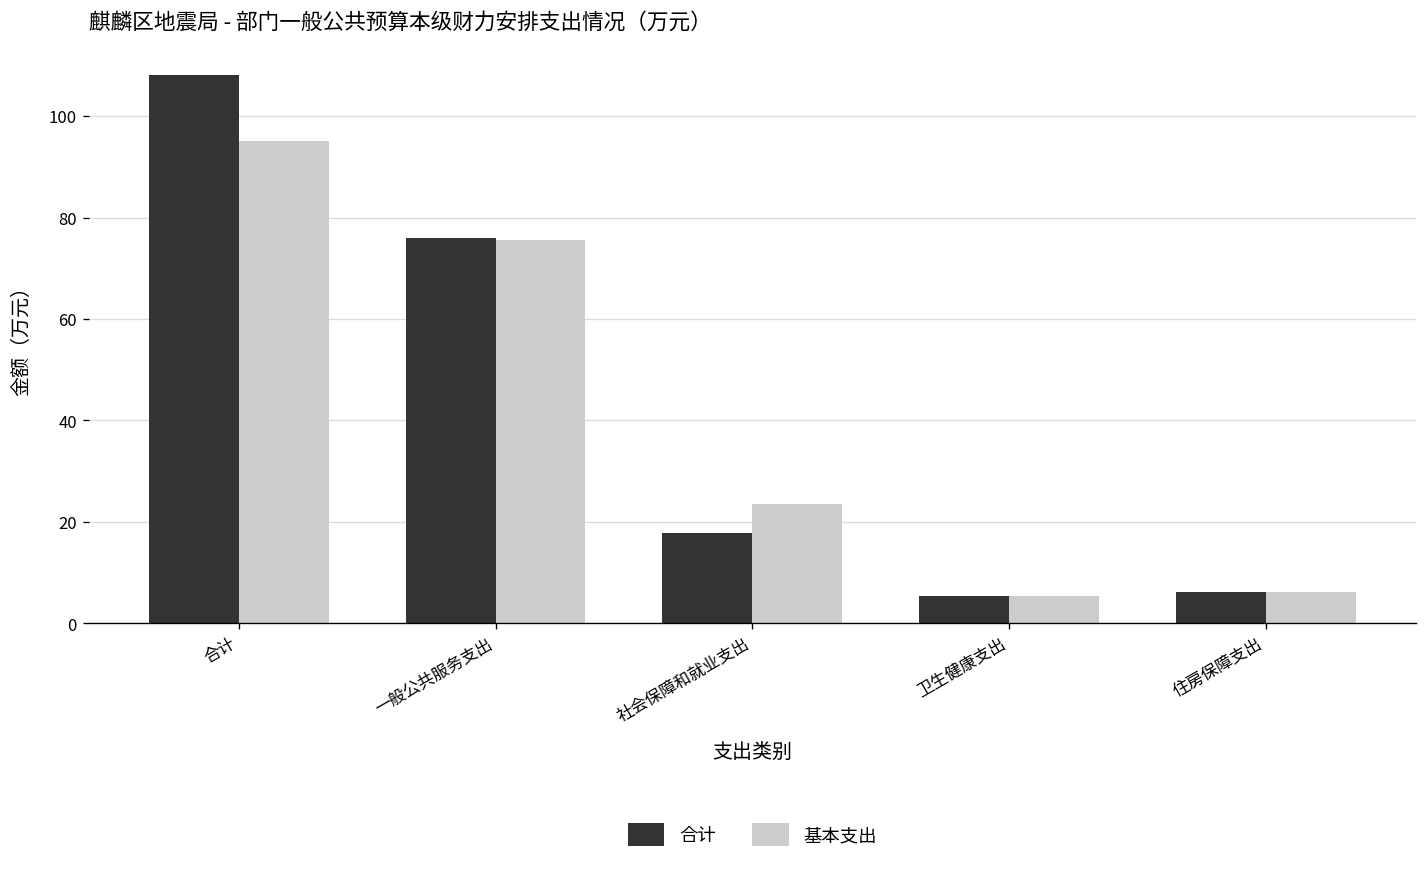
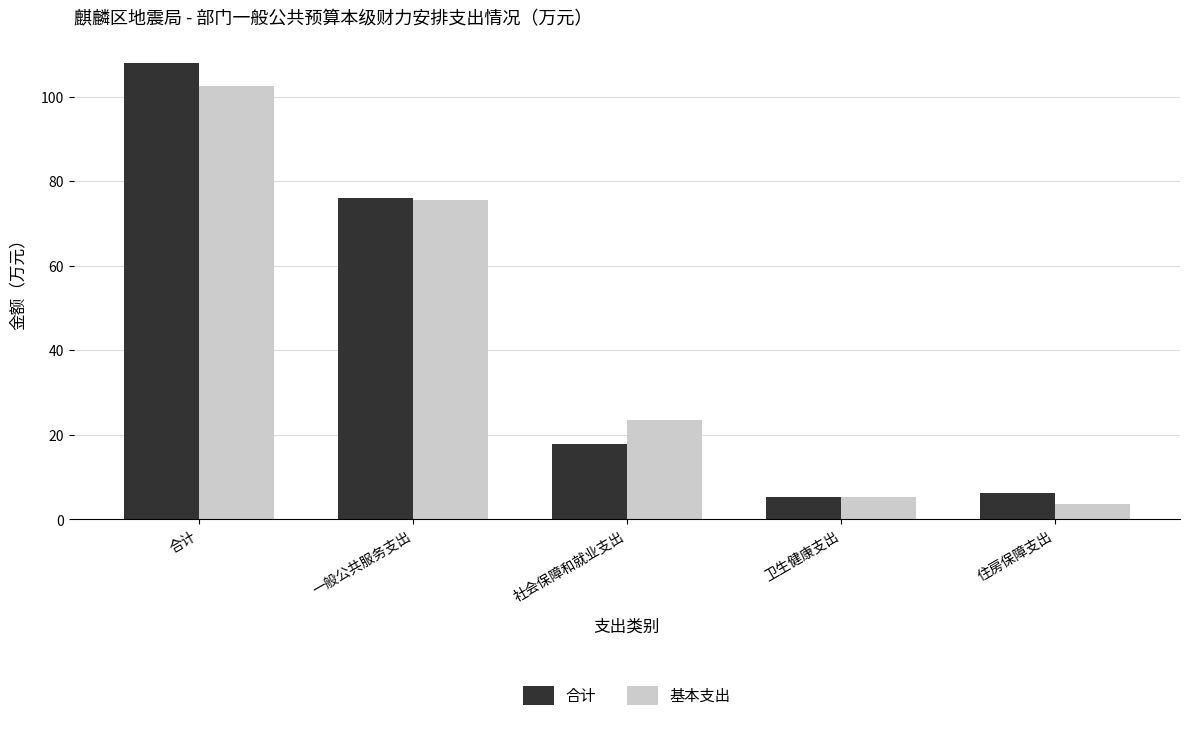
  {
    "合计": {
      "合计": 108,
      "一般公共服务支出": 76,
      "社会保障和就业支出": 18,
      "卫生健康支出": 5,
      "住房保障支出": 6
    },
    "基本支出": {
-     "合计": 95,
+     "合计": 102,
      "一般公共服务支出": 76,
      "社会保障和就业支出": 23,
      "卫生健康支出": 5,
-     "住房保障支出": 6
+     "住房保障支出": 4
    }
  }
